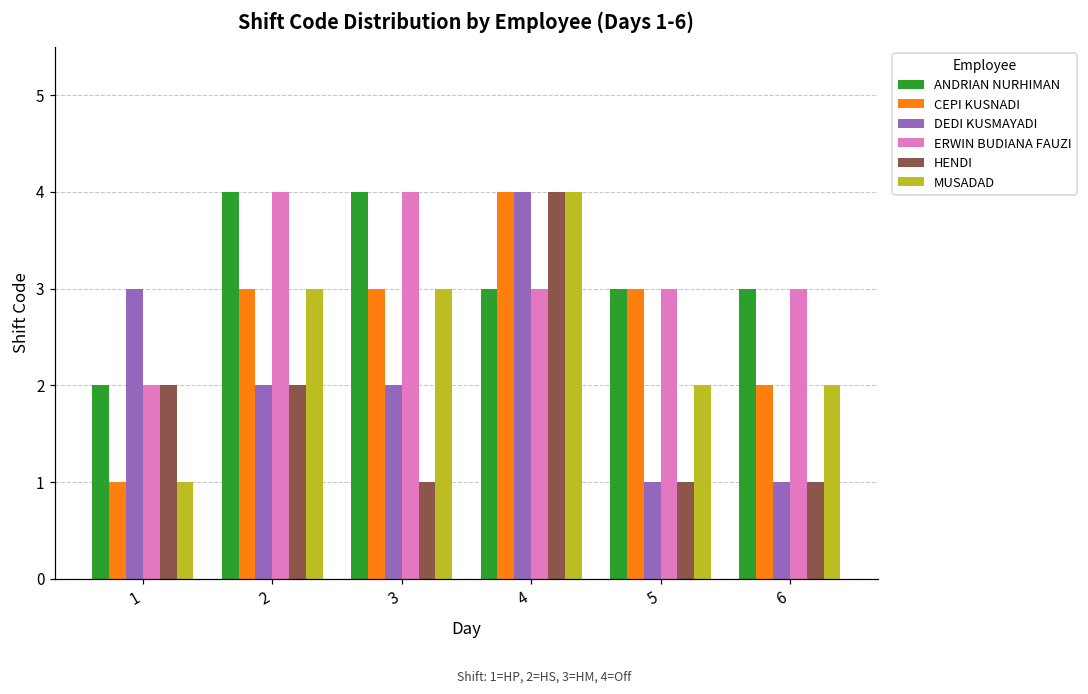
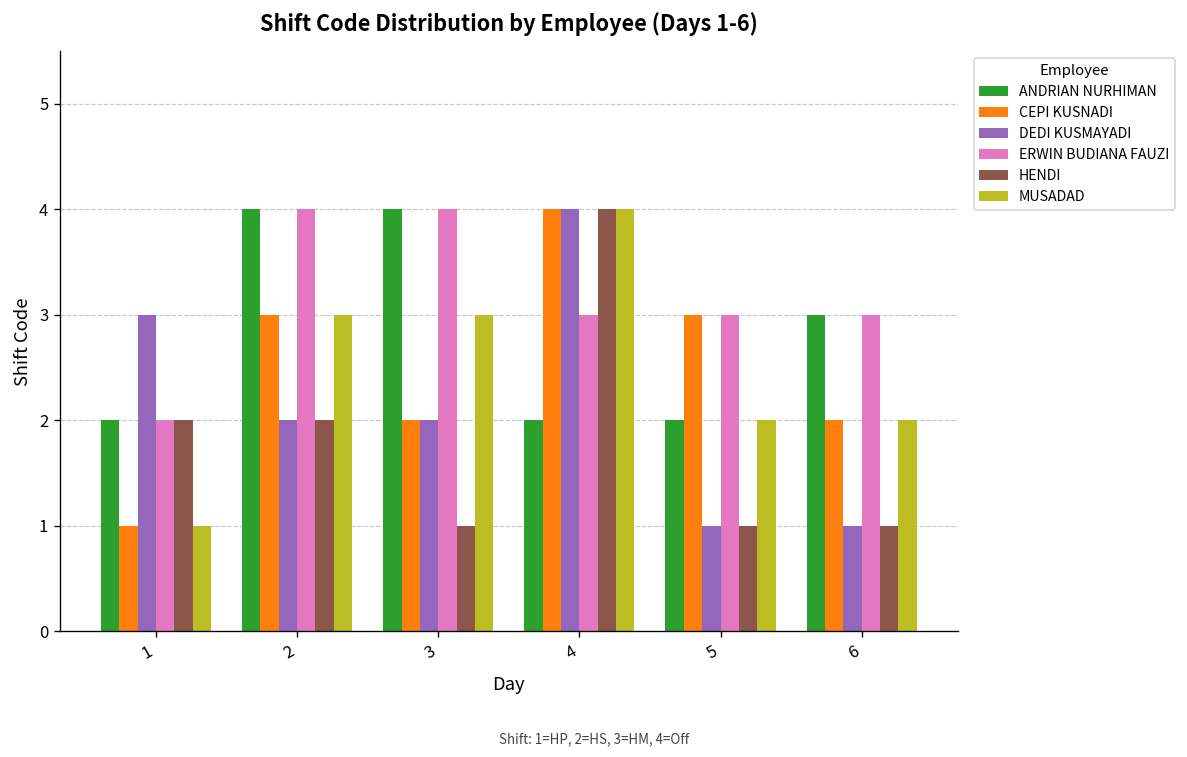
  {
    "ANDRIAN NURHIMAN": {
      "1": 2,
      "2": 4,
      "3": 4,
-     "4": 3,
-     "5": 3,
+     "4": 2,
+     "5": 2,
      "6": 3
    },
    "CEPI KUSNADI": {
      "1": 1,
      "2": 3,
-     "3": 3,
+     "3": 2,
      "4": 4,
      "5": 3,
      "6": 2
    },
    "DEDI KUSMAYADI": {
      "1": 3,
      "2": 2,
      "3": 2,
      "4": 4,
      "5": 1,
      "6": 1
    },
    "ERWIN BUDIANA FAUZI": {
      "1": 2,
      "2": 4,
      "3": 4,
      "4": 3,
      "5": 3,
      "6": 3
    },
    "HENDI": {
      "1": 2,
      "2": 2,
      "3": 1,
      "4": 4,
      "5": 1,
      "6": 1
    },
    "MUSADAD": {
      "1": 1,
      "2": 3,
      "3": 3,
      "4": 4,
      "5": 2,
      "6": 2
    }
  }
